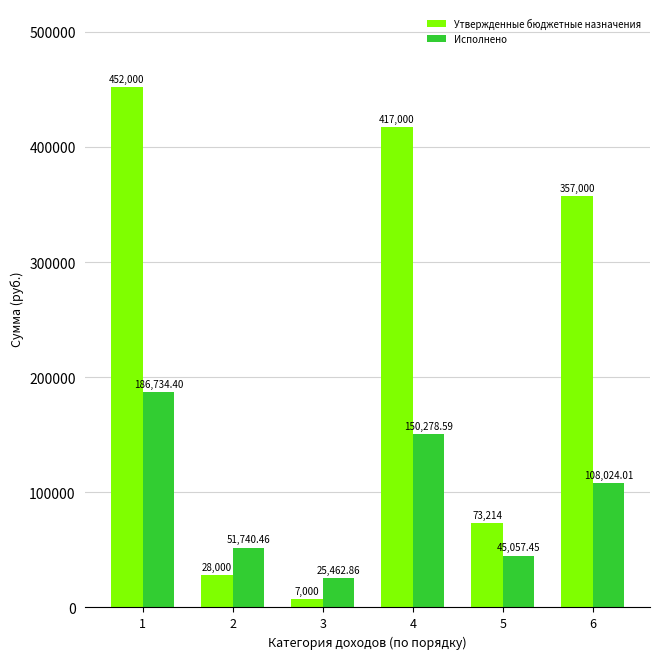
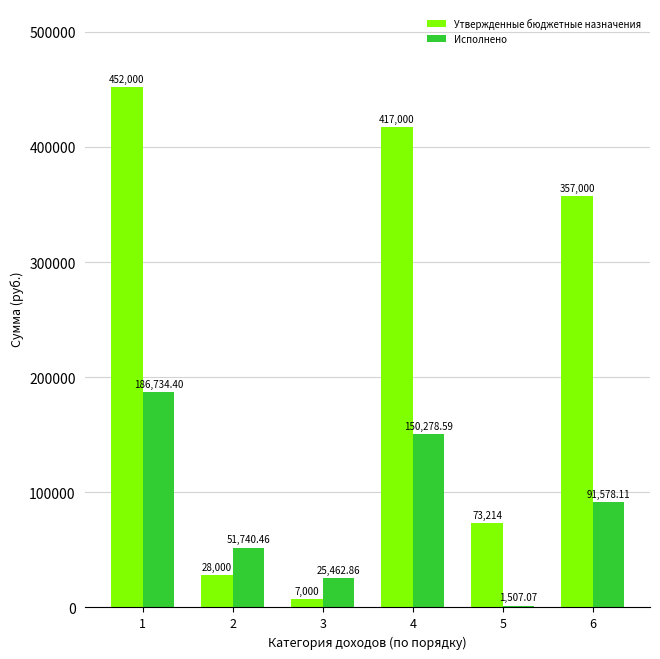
  {
    "Утвержденные бюджетные назначения": {
      "1": "452,000",
      "2": "28,000",
      "3": "7,000",
      "4": "417,000",
      "5": "73,214",
      "6": "357,000"
    },
    "Исполнено": {
      "1": "186,734.40",
      "2": "51,740.46",
      "3": "25,462.86",
      "4": "150,278.59",
-     "5": "45,057.45",
-     "6": "108,024.01"
+     "5": "1,507.07",
+     "6": "91,578.11"
    }
  }
